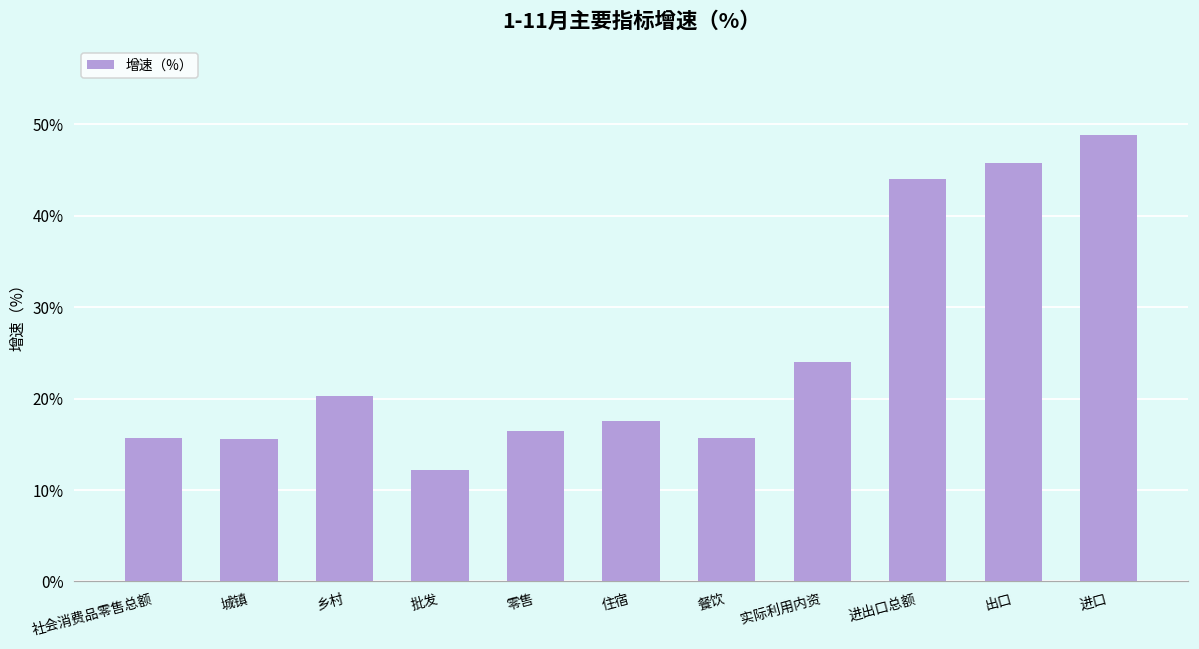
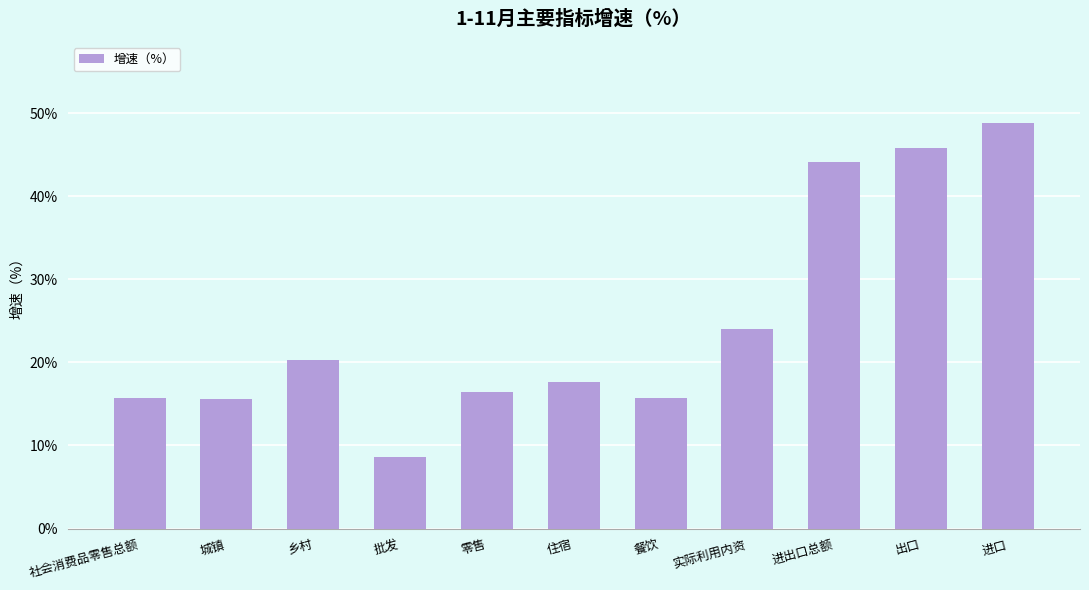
  {
    "社会消费品零售总额": "16%",
    "城镇": "16%",
    "乡村": "20%",
-   "批发": "12%",
+   "批发": "9%",
    "零售": "16%",
    "住宿": "18%",
    "餐饮": "16%",
    "实际利用内资": "24%",
    "进出口总额": "44%",
    "出口": "46%",
    "进口": "49%"
  }
